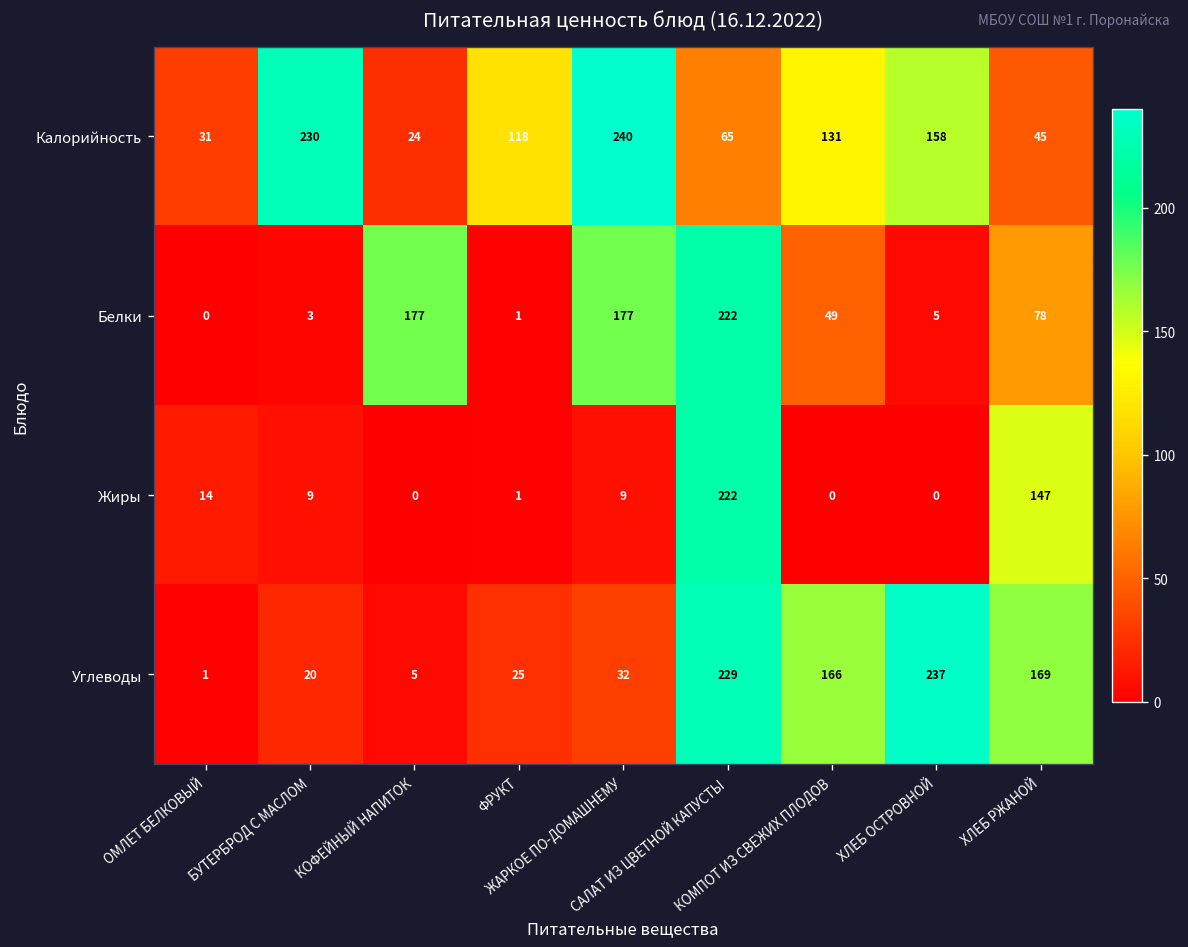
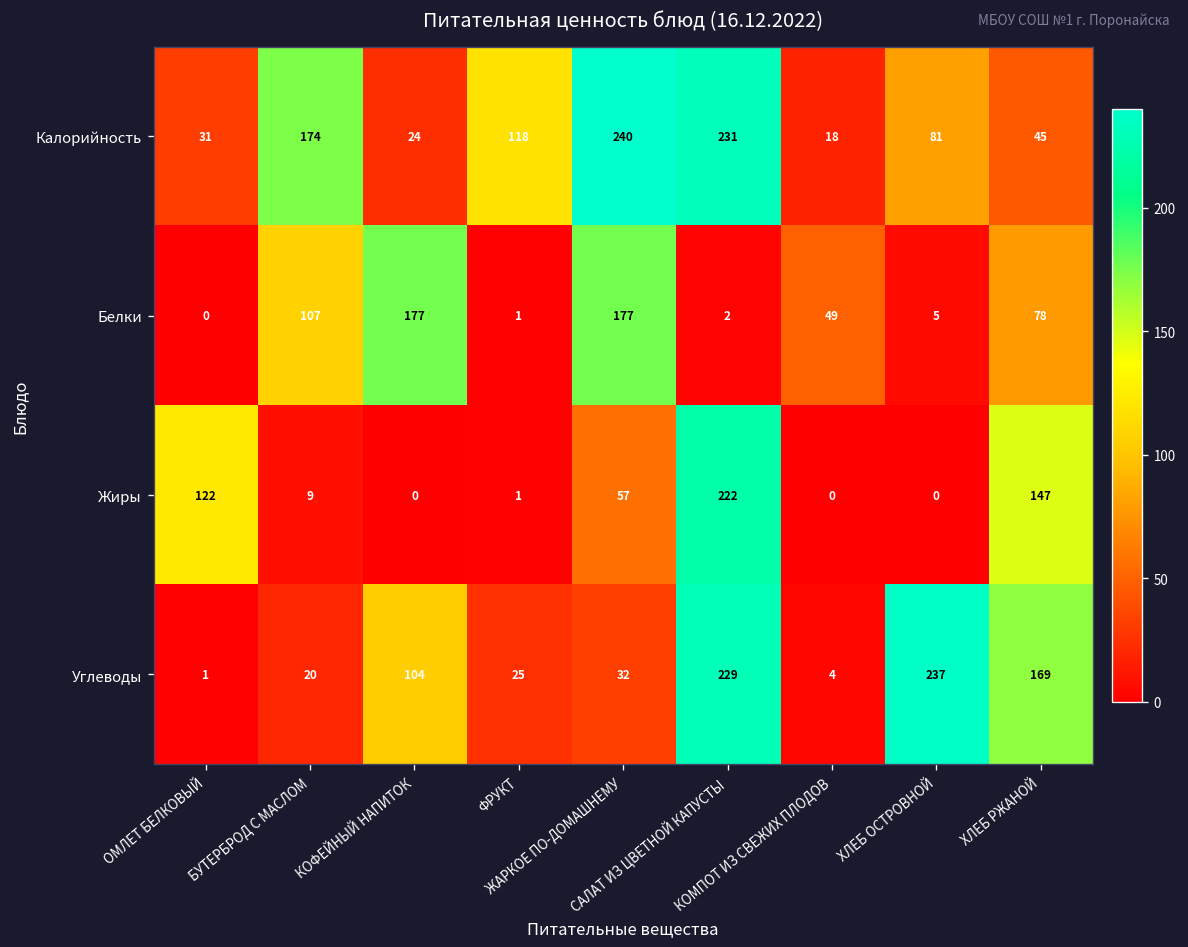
  {
    "Калорийность": {
      "ОМЛЕТ БЕЛКОВЫЙ": 31,
-     "БУТЕРБРОД С МАСЛОМ": 230,
+     "БУТЕРБРОД С МАСЛОМ": 174,
      "КОФЕЙНЫЙ НАПИТОК": 24,
      "ФРУКТ": 118,
      "ЖАРКОЕ ПО-ДОМАШНЕМУ": 240,
-     "САЛАТ ИЗ ЦВЕТНОЙ КАПУСТЫ": 65,
-     "КОМПОТ ИЗ СВЕЖИХ ПЛОДОВ": 131,
-     "ХЛЕБ ОСТРОВНОЙ": 158,
+     "САЛАТ ИЗ ЦВЕТНОЙ КАПУСТЫ": 231,
+     "КОМПОТ ИЗ СВЕЖИХ ПЛОДОВ": 18,
+     "ХЛЕБ ОСТРОВНОЙ": 81,
      "ХЛЕБ РЖАНОЙ": 45
    },
    "Белки": {
      "ОМЛЕТ БЕЛКОВЫЙ": 0,
-     "БУТЕРБРОД С МАСЛОМ": 3,
+     "БУТЕРБРОД С МАСЛОМ": 107,
      "КОФЕЙНЫЙ НАПИТОК": 177,
      "ФРУКТ": 1,
      "ЖАРКОЕ ПО-ДОМАШНЕМУ": 177,
-     "САЛАТ ИЗ ЦВЕТНОЙ КАПУСТЫ": 222,
+     "САЛАТ ИЗ ЦВЕТНОЙ КАПУСТЫ": 2,
      "КОМПОТ ИЗ СВЕЖИХ ПЛОДОВ": 49,
      "ХЛЕБ ОСТРОВНОЙ": 5,
      "ХЛЕБ РЖАНОЙ": 78
    },
    "Жиры": {
-     "ОМЛЕТ БЕЛКОВЫЙ": 14,
+     "ОМЛЕТ БЕЛКОВЫЙ": 122,
      "БУТЕРБРОД С МАСЛОМ": 9,
      "КОФЕЙНЫЙ НАПИТОК": 0,
      "ФРУКТ": 1,
-     "ЖАРКОЕ ПО-ДОМАШНЕМУ": 9,
+     "ЖАРКОЕ ПО-ДОМАШНЕМУ": 57,
      "САЛАТ ИЗ ЦВЕТНОЙ КАПУСТЫ": 222,
      "КОМПОТ ИЗ СВЕЖИХ ПЛОДОВ": 0,
      "ХЛЕБ ОСТРОВНОЙ": 0,
      "ХЛЕБ РЖАНОЙ": 147
    },
    "Углеводы": {
      "ОМЛЕТ БЕЛКОВЫЙ": 1,
      "БУТЕРБРОД С МАСЛОМ": 20,
-     "КОФЕЙНЫЙ НАПИТОК": 5,
+     "КОФЕЙНЫЙ НАПИТОК": 104,
      "ФРУКТ": 25,
      "ЖАРКОЕ ПО-ДОМАШНЕМУ": 32,
      "САЛАТ ИЗ ЦВЕТНОЙ КАПУСТЫ": 229,
-     "КОМПОТ ИЗ СВЕЖИХ ПЛОДОВ": 166,
+     "КОМПОТ ИЗ СВЕЖИХ ПЛОДОВ": 4,
      "ХЛЕБ ОСТРОВНОЙ": 237,
      "ХЛЕБ РЖАНОЙ": 169
    }
  }
